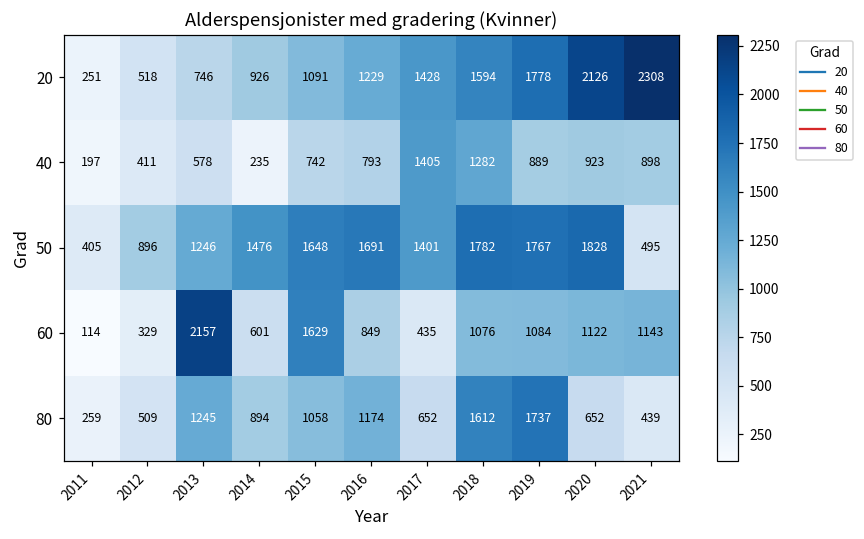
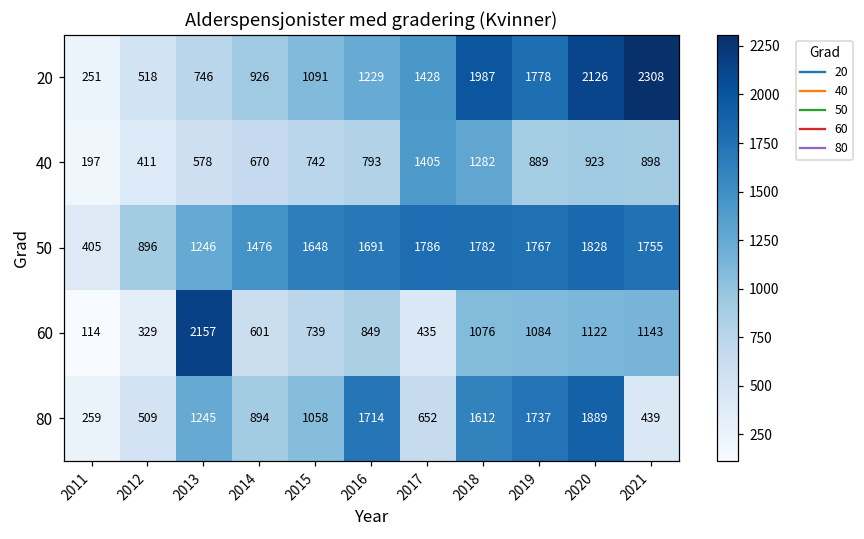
  {
    "20": {
      "2011": 251,
      "2012": 518,
      "2013": 746,
      "2014": 926,
      "2015": 1091,
      "2016": 1229,
      "2017": 1428,
-     "2018": 1594,
+     "2018": 1987,
      "2019": 1778,
      "2020": 2126,
      "2021": 2308
    },
    "40": {
      "2011": 197,
      "2012": 411,
      "2013": 578,
-     "2014": 235,
+     "2014": 670,
      "2015": 742,
      "2016": 793,
      "2017": 1405,
      "2018": 1282,
      "2019": 889,
      "2020": 923,
      "2021": 898
    },
    "50": {
      "2011": 405,
      "2012": 896,
      "2013": 1246,
      "2014": 1476,
      "2015": 1648,
      "2016": 1691,
-     "2017": 1401,
+     "2017": 1786,
      "2018": 1782,
      "2019": 1767,
      "2020": 1828,
-     "2021": 495
+     "2021": 1755
    },
    "60": {
      "2011": 114,
      "2012": 329,
      "2013": 2157,
      "2014": 601,
-     "2015": 1629,
+     "2015": 739,
      "2016": 849,
      "2017": 435,
      "2018": 1076,
      "2019": 1084,
      "2020": 1122,
      "2021": 1143
    },
    "80": {
      "2011": 259,
      "2012": 509,
      "2013": 1245,
      "2014": 894,
      "2015": 1058,
-     "2016": 1174,
+     "2016": 1714,
      "2017": 652,
      "2018": 1612,
      "2019": 1737,
-     "2020": 652,
+     "2020": 1889,
      "2021": 439
    }
  }
